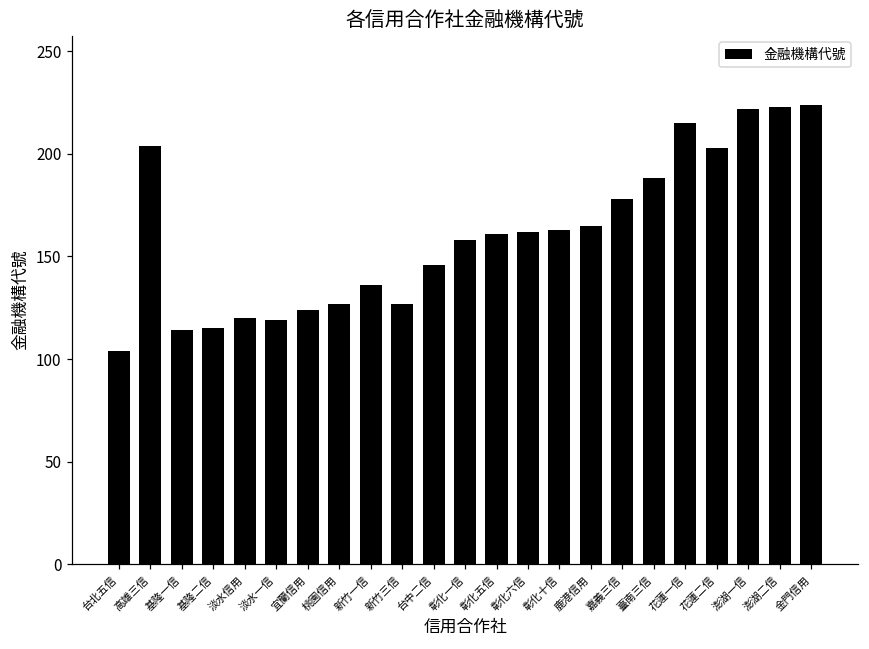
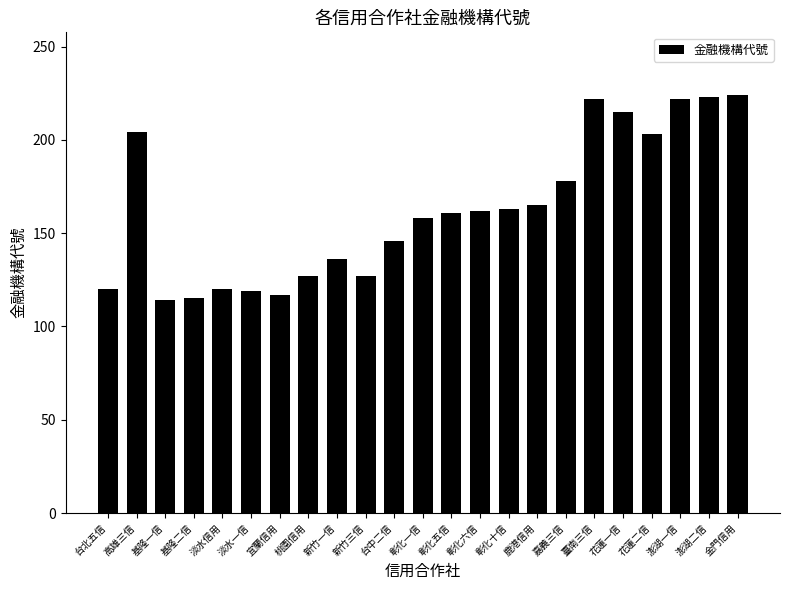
  {
-   "台北五信": 104,
+   "台北五信": 120,
    "高雄三信": 204,
    "基隆一信": 114,
    "基隆二信": 115,
    "淡水信用": 120,
    "淡水一信": 119,
-   "宜蘭信用": 124,
+   "宜蘭信用": 117,
    "桃園信用": 127,
    "新竹一信": 136,
    "新竹三信": 127,
    "台中二信": 146,
    "彰化一信": 158,
    "彰化五信": 161,
    "彰化六信": 162,
    "彰化十信": 163,
    "鹿港信用": 165,
    "嘉義三信": 178,
-   "臺南三信": 188,
+   "臺南三信": 222,
    "花蓮一信": 215,
    "花蓮二信": 203,
    "澎湖一信": 222,
    "澎湖二信": 223,
    "金門信用": 224
  }
